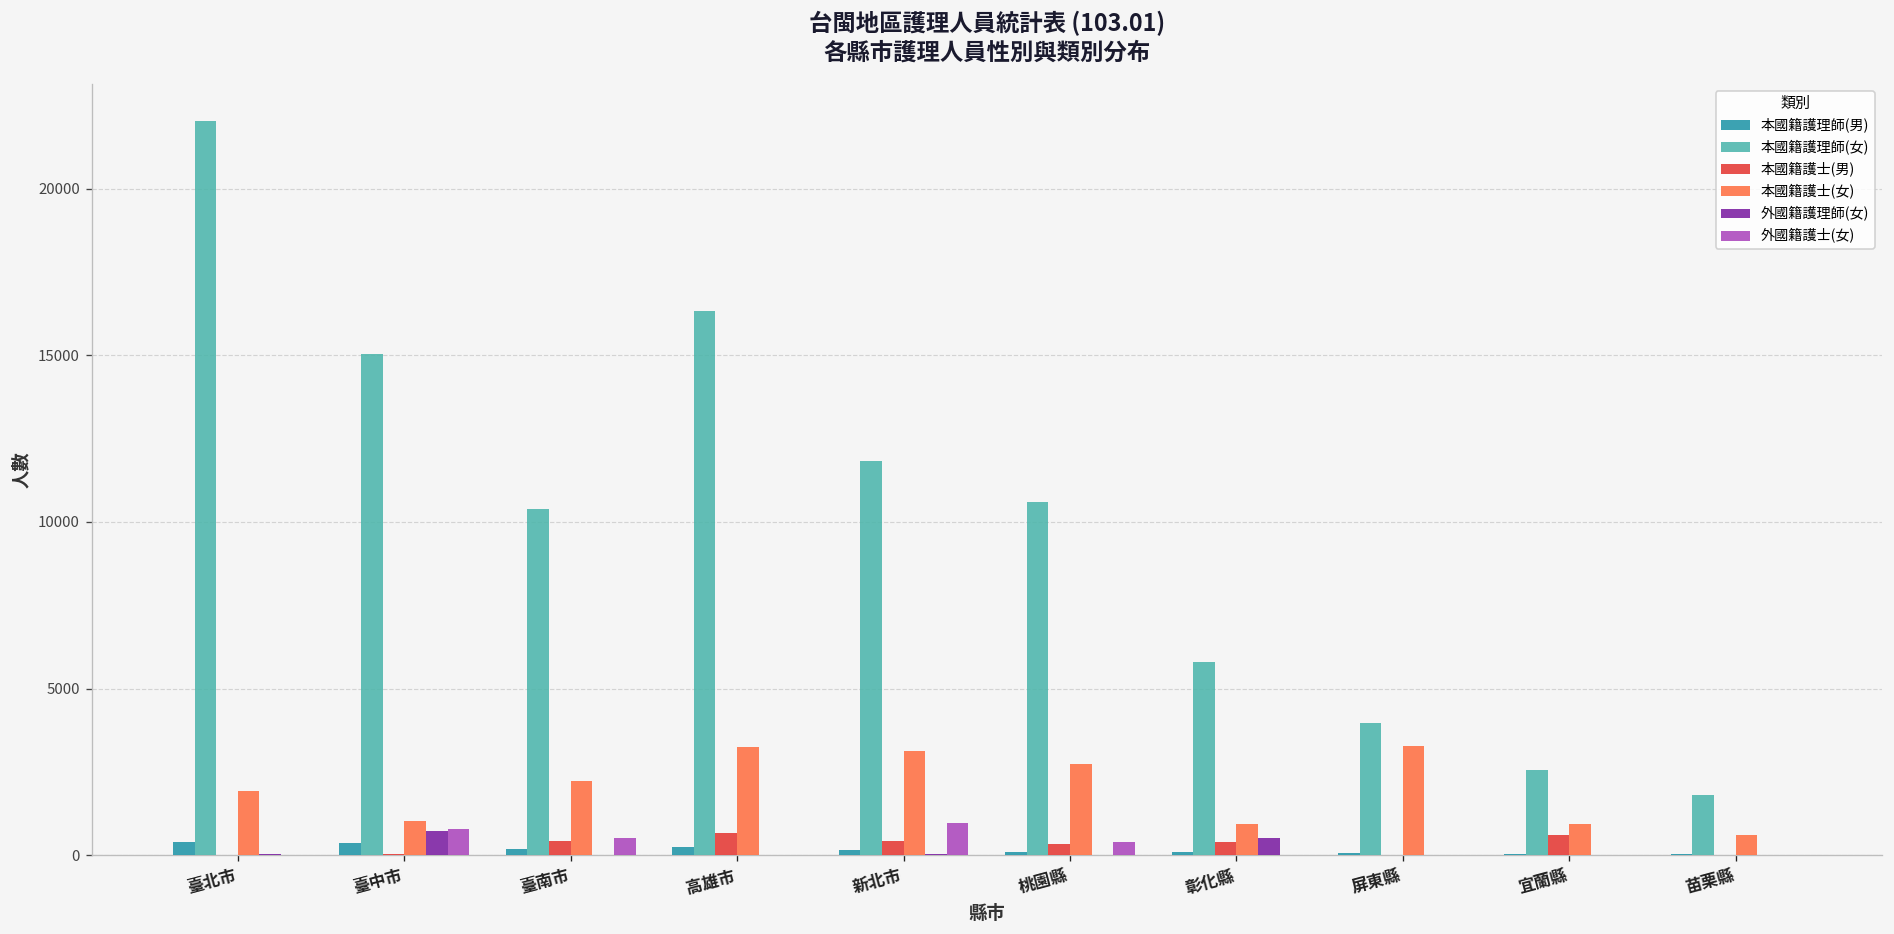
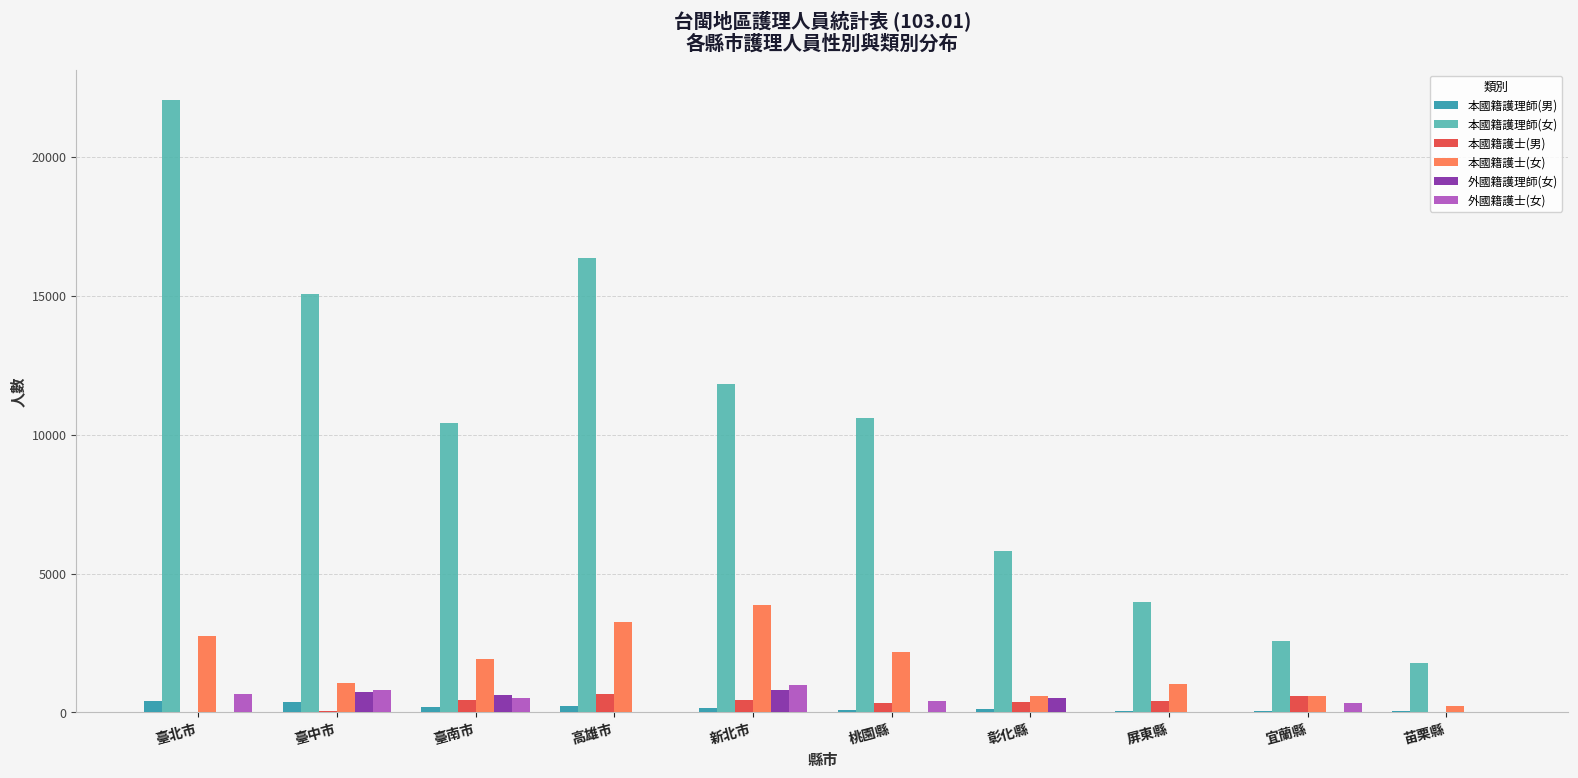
  {
    "本國籍護士(男)": {
      "臺南市": 400,
      "高雄市": 700,
      "新北市": 400,
      "桃園縣": 300,
      "彰化縣": 400,
-     "屏東縣": 0,
+     "屏東縣": 400,
      "宜蘭縣": 600
    },
    "本國籍護士(女)": {
-     "臺北市": 1900,
+     "臺北市": 2700,
      "臺中市": 1000,
-     "臺南市": 2200,
+     "臺南市": 1900,
      "高雄市": 3300,
-     "新北市": 3100,
-     "桃園縣": 2700,
-     "彰化縣": 900,
-     "屏東縣": 3300,
-     "宜蘭縣": 900,
-     "苗栗縣": 600
+     "新北市": 3900,
+     "桃園縣": 2200,
+     "彰化縣": 600,
+     "屏東縣": 1000,
+     "宜蘭縣": 600,
+     "苗栗縣": 200
    },
    "外國籍護理師(女)": {
      "臺中市": 700,
-     "臺南市": 0,
-     "新北市": 0,
+     "臺南市": 600,
+     "新北市": 800,
      "桃園縣": 0,
      "彰化縣": 500,
      "屏東縣": 0,
      "宜蘭縣": 0,
      "苗栗縣": 0
    },
    "外國籍護士(女)": {
-     "臺北市": 0,
+     "臺北市": 700,
      "臺中市": 800,
      "臺南市": 500,
      "高雄市": 0,
      "新北市": 1000,
      "桃園縣": 400,
      "彰化縣": 0,
      "屏東縣": 0,
-     "宜蘭縣": 0,
+     "宜蘭縣": 300,
      "苗栗縣": 0
    }
  }
